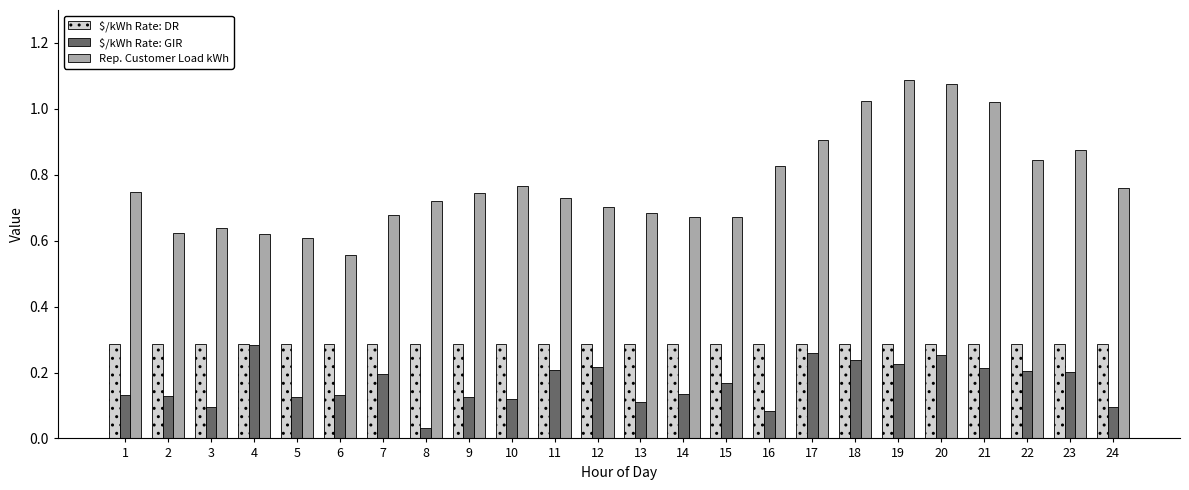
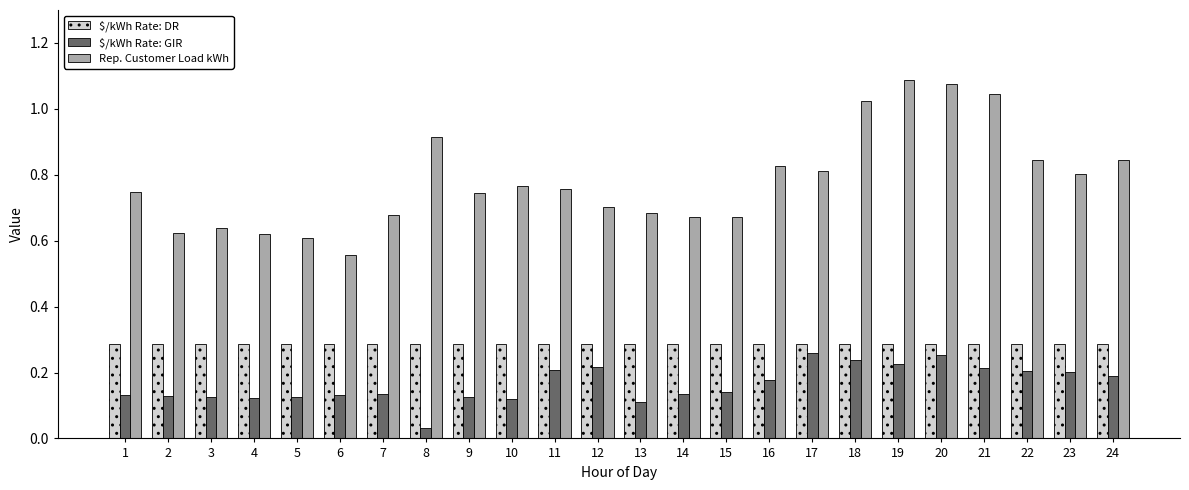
  {
    "$/kWh Rate: DR": {
      "1": 0.29,
      "2": 0.29,
      "3": 0.29,
      "4": 0.29,
      "5": 0.29,
      "6": 0.29,
      "7": 0.29,
      "8": 0.29,
      "9": 0.29,
      "10": 0.29,
      "11": 0.29,
      "12": 0.29,
      "13": 0.29,
      "14": 0.29,
      "15": 0.29,
      "16": 0.29,
      "17": 0.29,
      "18": 0.29,
      "19": 0.29,
      "20": 0.29,
      "21": 0.29,
      "22": 0.29,
      "23": 0.29,
      "24": 0.29
    },
    "$/kWh Rate: GIR": {
      "1": 0.13,
      "2": 0.13,
-     "3": 0.09,
-     "4": 0.28,
+     "3": 0.12,
+     "4": 0.12,
      "5": 0.13,
      "6": 0.13,
-     "7": 0.20,
+     "7": 0.13,
      "8": 0.03,
      "9": 0.13,
      "10": 0.12,
      "11": 0.21,
      "12": 0.22,
      "13": 0.11,
      "14": 0.13,
-     "15": 0.17,
-     "16": 0.08,
+     "15": 0.14,
+     "16": 0.18,
      "17": 0.26,
      "18": 0.24,
      "19": 0.23,
      "20": 0.25,
      "21": 0.21,
      "22": 0.20,
      "23": 0.20,
-     "24": 0.09
+     "24": 0.19
    },
    "Rep. Customer Load kWh": {
      "1": 0.75,
      "2": 0.62,
      "3": 0.64,
      "4": 0.62,
      "5": 0.61,
      "6": 0.56,
      "7": 0.68,
-     "8": 0.72,
+     "8": 0.91,
      "9": 0.74,
      "10": 0.77,
-     "11": 0.73,
+     "11": 0.76,
      "12": 0.70,
      "13": 0.68,
      "14": 0.67,
      "15": 0.67,
      "16": 0.83,
-     "17": 0.90,
+     "17": 0.81,
      "18": 1.03,
      "19": 1.09,
      "20": 1.08,
-     "21": 1.02,
+     "21": 1.05,
      "22": 0.84,
-     "23": 0.88,
-     "24": 0.76
+     "23": 0.80,
+     "24": 0.84
    }
  }
